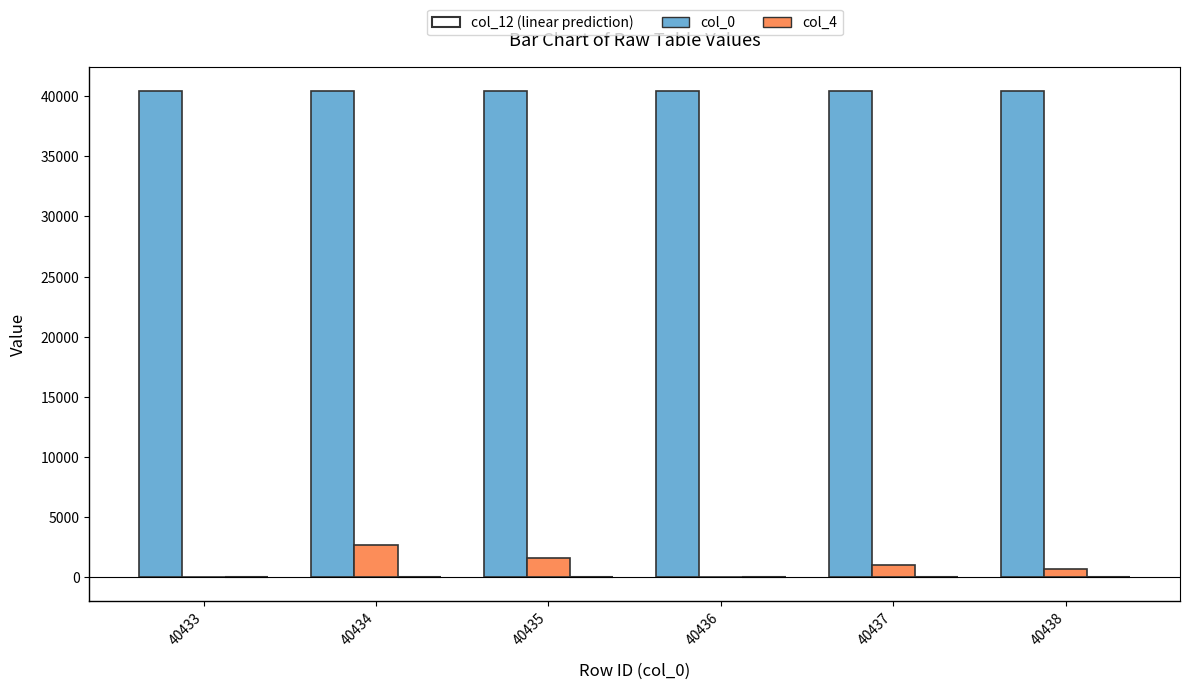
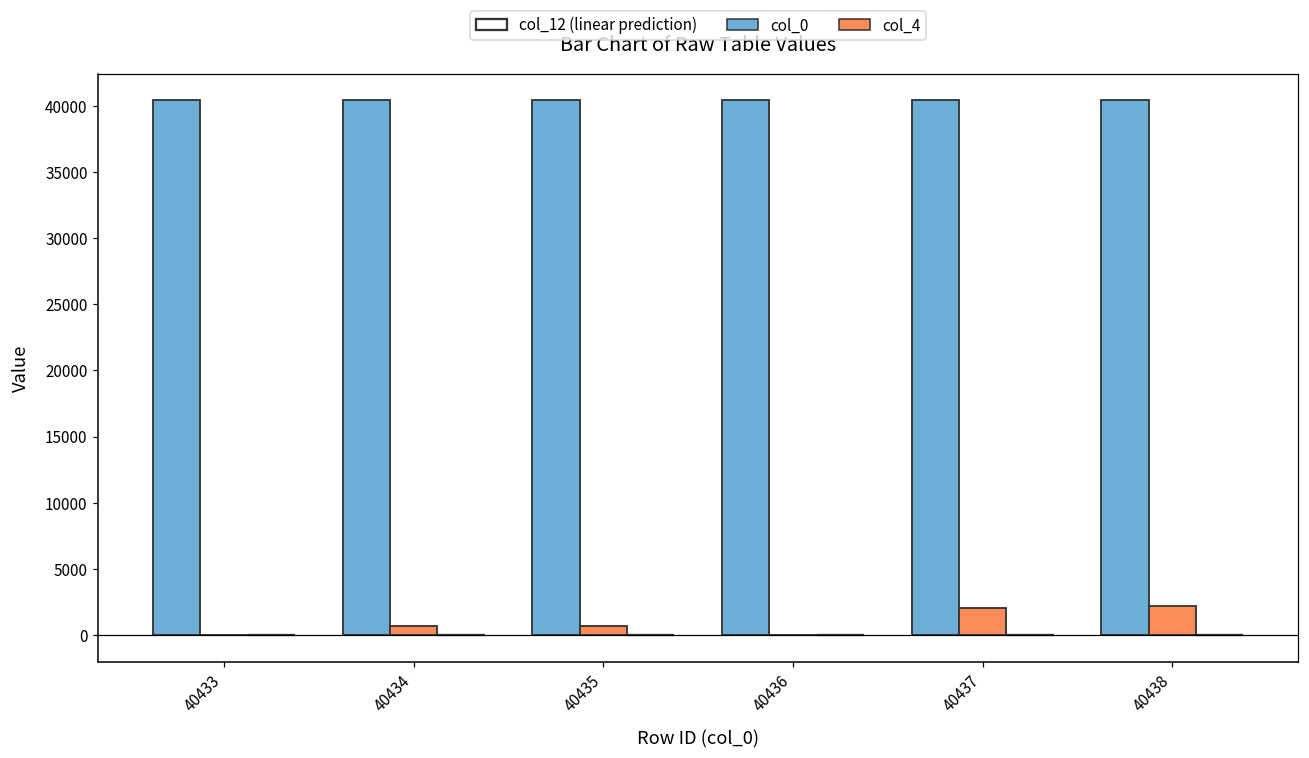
  {
    "col_0": {
      "40433": 40400,
      "40434": 40400,
      "40435": 40400,
      "40436": 40400,
      "40437": 40400,
      "40438": 40400
    },
    "col_4": {
-     "40434": 2700,
-     "40435": 1600,
-     "40437": 1000,
-     "40438": 700
+     "40434": 700,
+     "40435": 700,
+     "40437": 2000,
+     "40438": 2200
    }
  }
